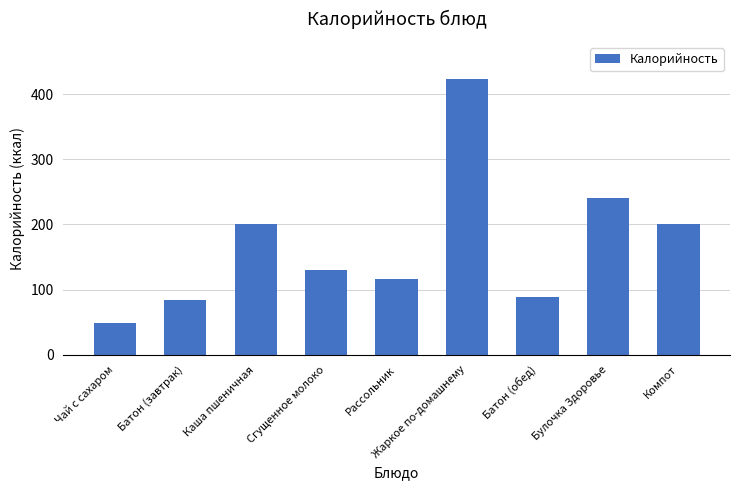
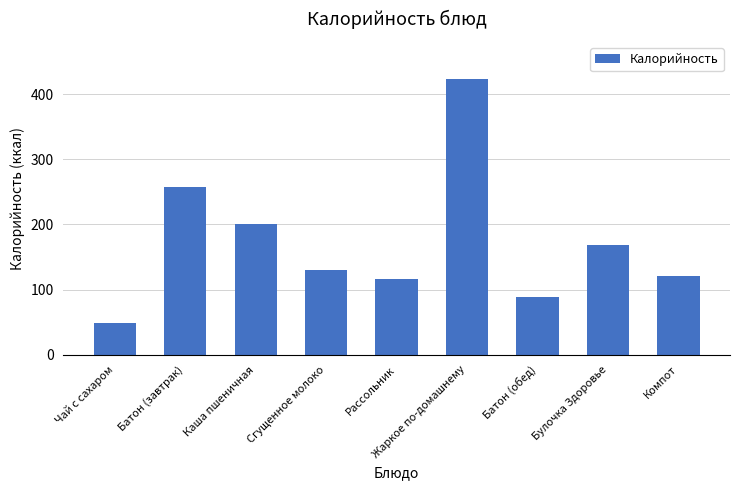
  {
    "Чай с сахаром": 50,
-   "Батон (завтрак)": 80,
+   "Батон (завтрак)": 260,
    "Каша пшеничная": 200,
    "Сгущенное молоко": 130,
    "Рассольник": 120,
    "Жаркое по-домашнему": 420,
    "Батон (обед)": 90,
-   "Булочка Здоровье": 240,
-   "Компот": 200
+   "Булочка Здоровье": 170,
+   "Компот": 120
  }
